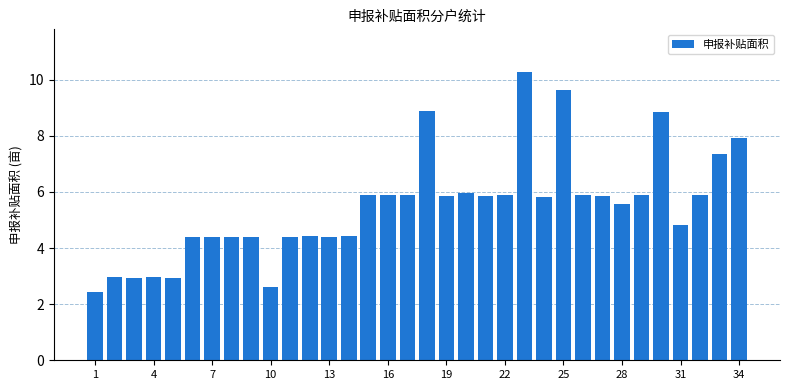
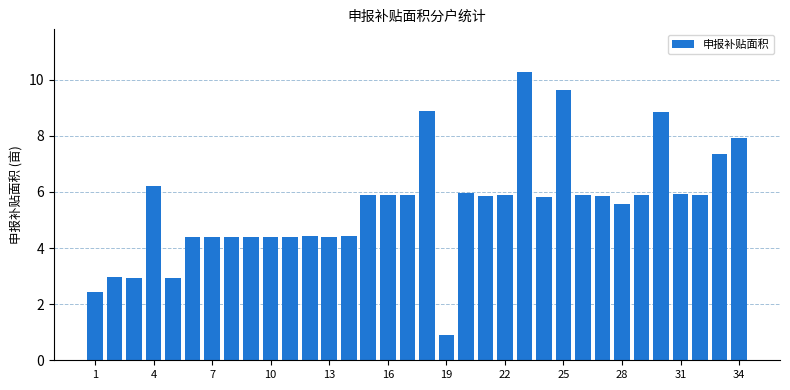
  {
    "1": 2.4,
-   "4": 3.0,
+   "4": 6.2,
    "7": 4.4,
-   "10": 2.6,
+   "10": 4.4,
    "13": 4.4,
    "16": 5.9,
-   "19": 5.8,
+   "19": 0.9,
    "22": 5.9,
    "25": 9.6,
    "28": 5.6,
-   "31": 4.8,
+   "31": 5.9,
    "34": 7.9
  }
